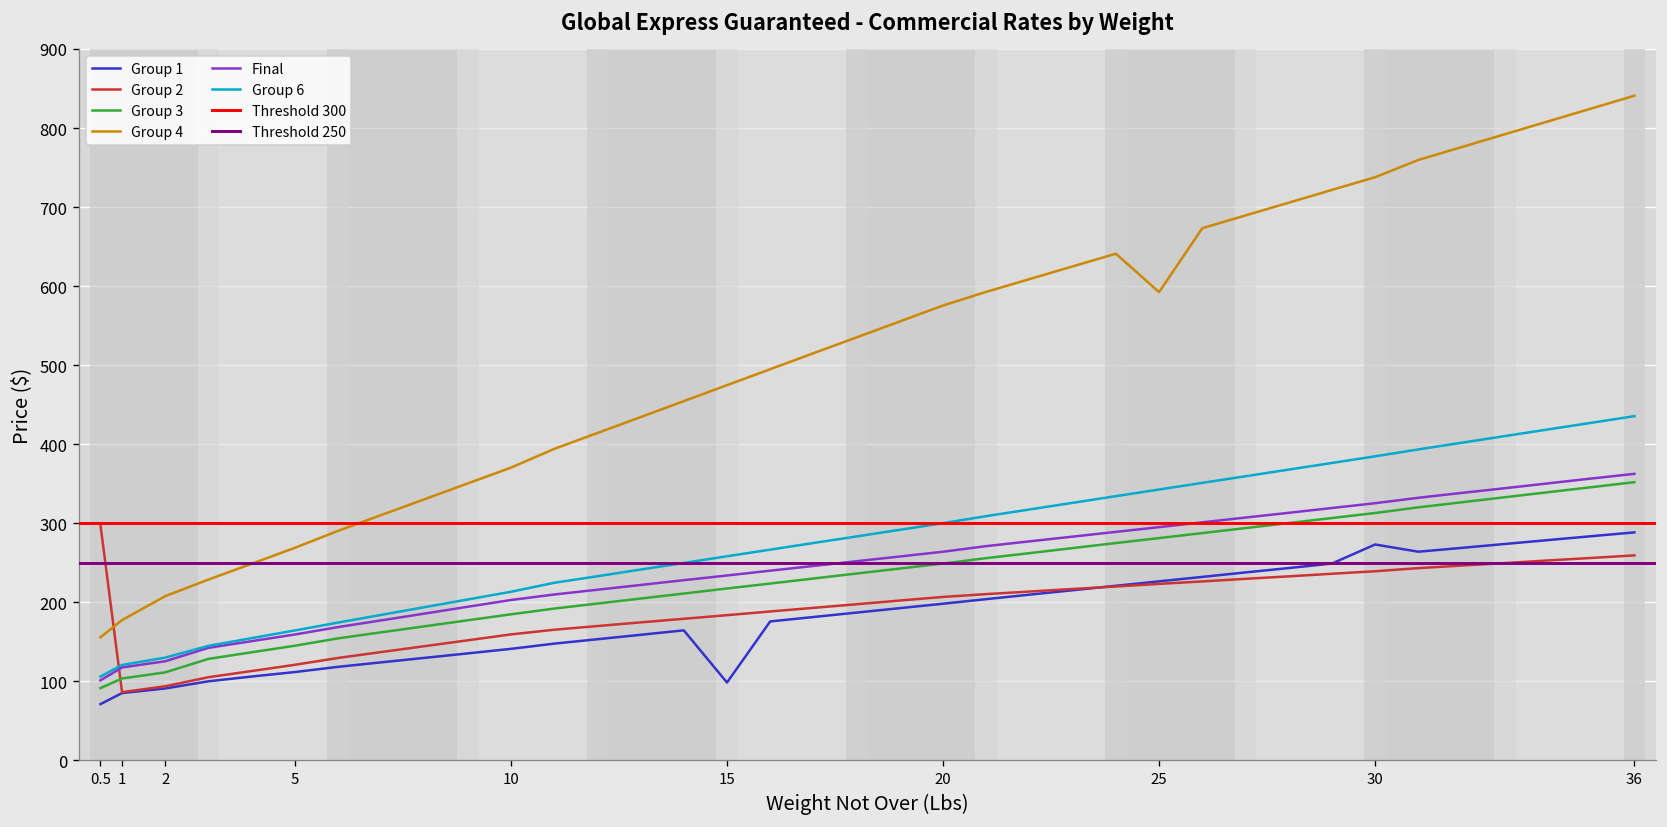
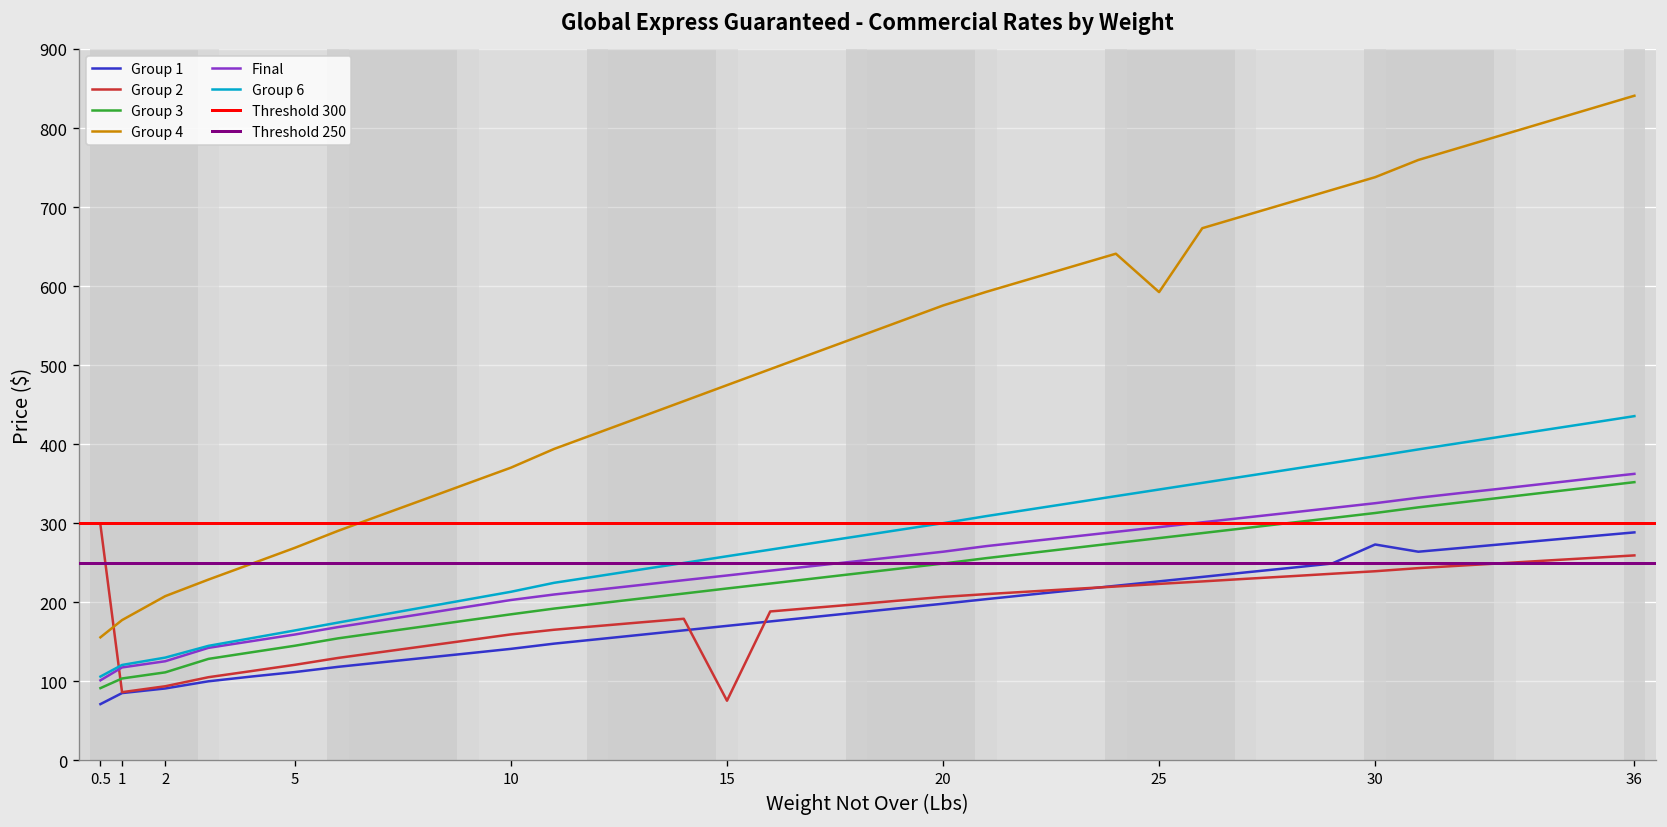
  {
    "Group 1": {
      "0.5": 70,
      "5": 110,
      "10": 140,
-     "15": 100,
+     "15": 170,
      "20": 200,
      "30": 270,
      "36": 290
    },
    "Group 2": {
      "0.5": 300,
      "5": 120,
      "10": 160,
-     "15": 180,
+     "15": 80,
      "20": 210,
      "30": 240,
      "36": 260
    },
    "Group 3": {
      "0.5": 90,
      "1": 100,
      "2": 110,
      "5": 150,
      "10": 180,
      "15": 220,
      "20": 250,
      "25": 280,
      "30": 310,
      "36": 350
    },
    "Group 4": {
      "0.5": 160,
      "1": 180,
      "2": 210,
      "5": 270,
      "10": 370,
      "15": 470,
      "20": 580,
      "25": 590,
      "30": 740,
      "36": 840
    },
    "Final": {
      "0.5": 100,
      "2": 130,
      "5": 160,
      "10": 200,
      "15": 230,
      "20": 260,
      "25": 300,
      "30": 330,
      "36": 360
    },
    "Group 6": {
      "0.5": 110,
      "2": 130,
      "5": 160,
      "10": 210,
      "15": 260,
      "20": 300,
      "25": 340,
      "30": 380,
      "36": 440
    }
  }
